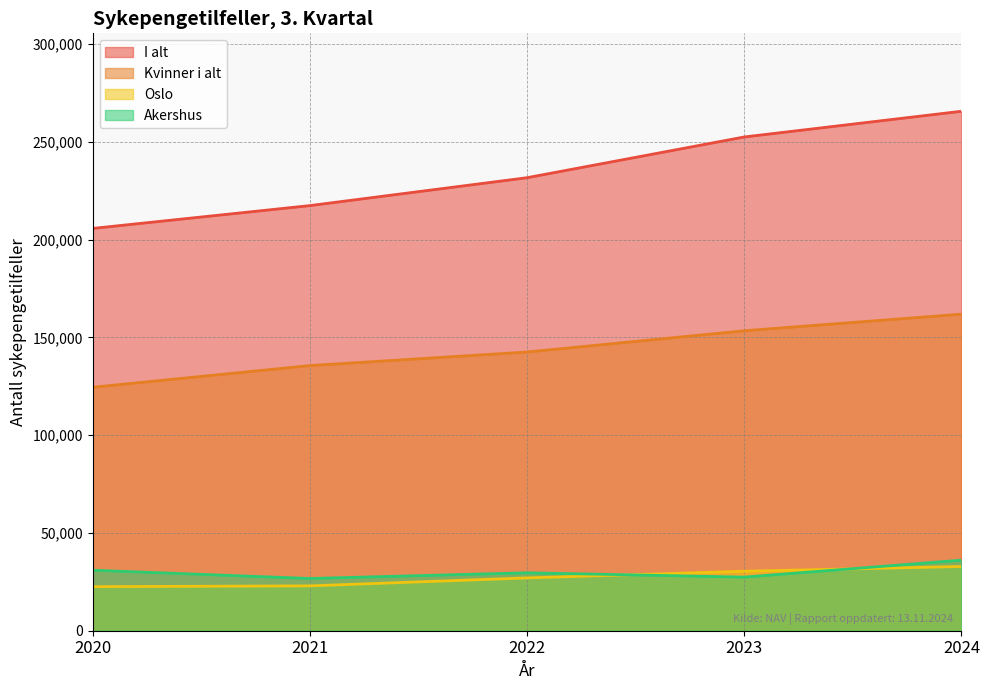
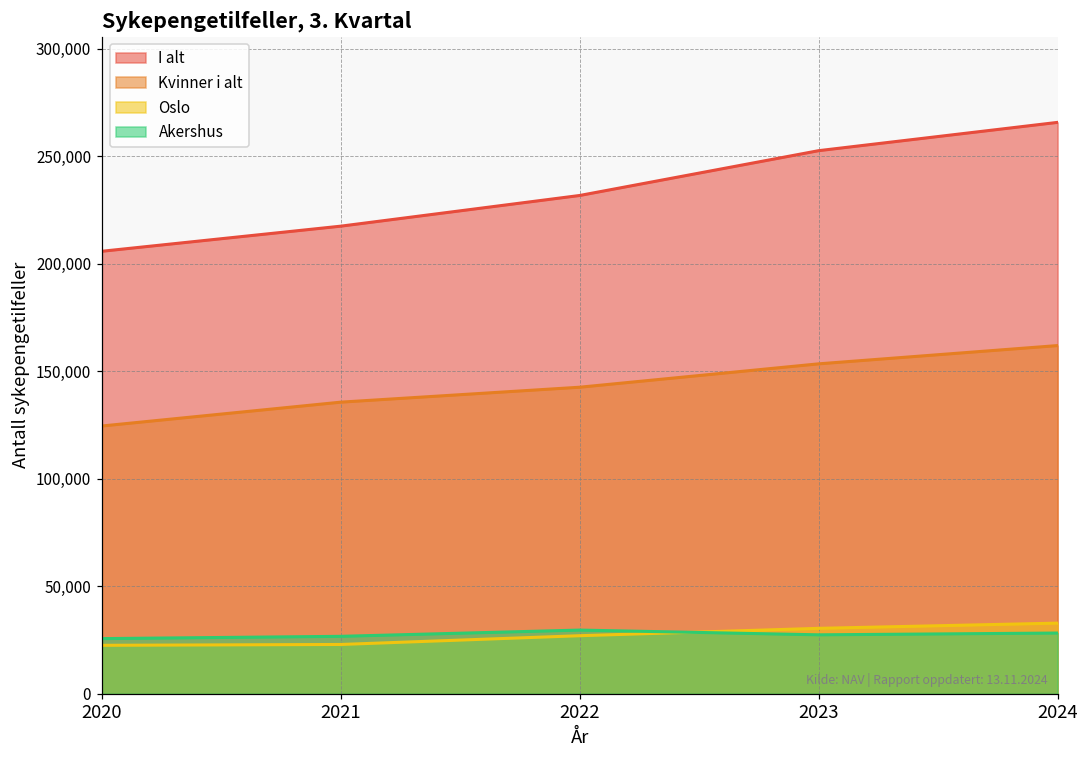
  {
    "Akershus": {
-     "2020": "31,000",
+     "2020": "26,000",
      "2021": "27,000",
      "2022": "30,000",
      "2023": "27,000",
-     "2024": "36,000"
+     "2024": "28,000"
    }
  }
